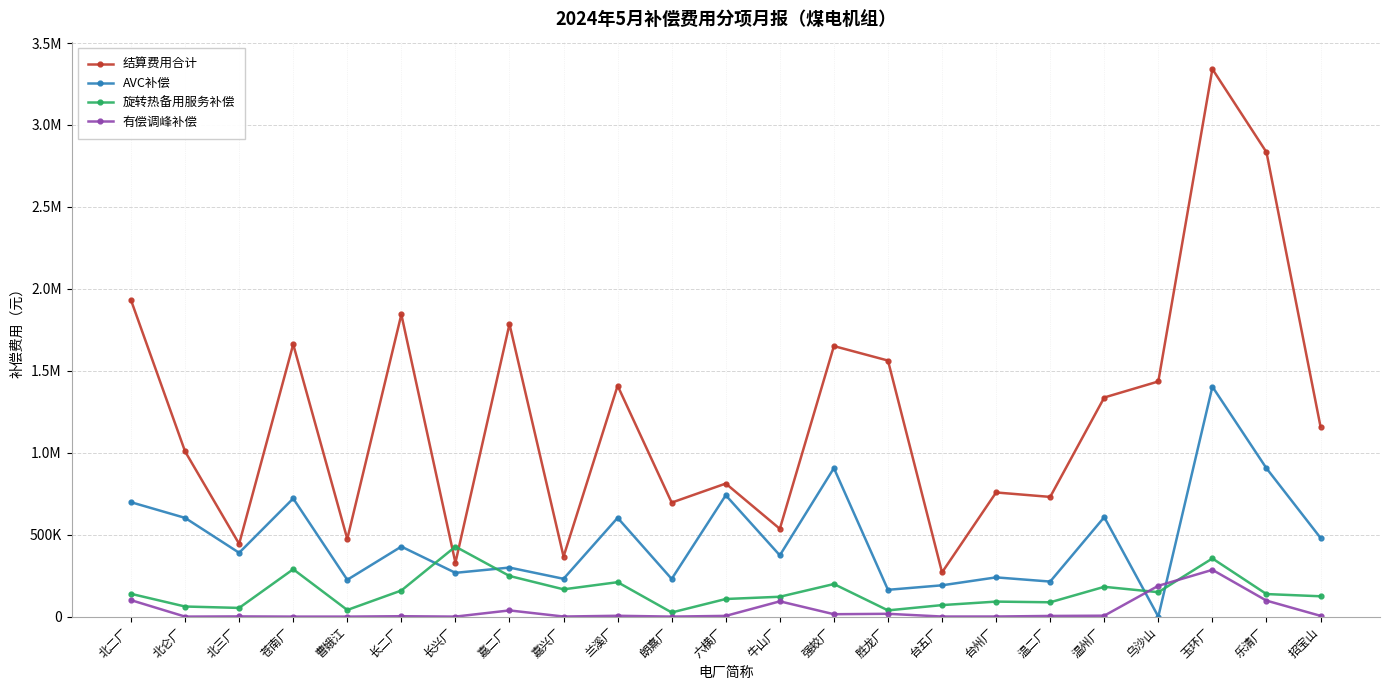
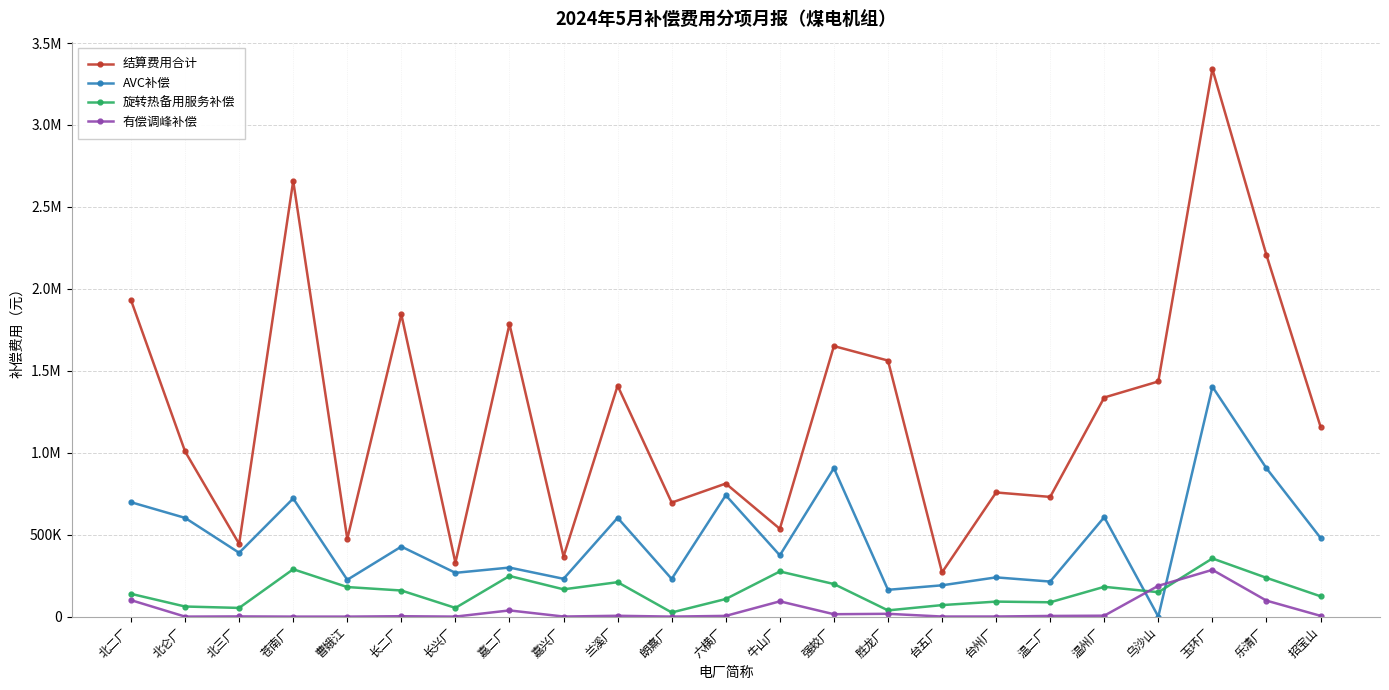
  {
    "结算费用合计": {
      "北二厂": 1930000,
      "北仑厂": 1010000,
      "北三厂": 440000,
-     "苍南厂": 1660000,
+     "苍南厂": 2660000,
      "曹娥江": 470000,
      "长二厂": 1840000,
      "长兴厂": 330000,
      "嘉二厂": 1790000,
      "嘉兴厂": 370000,
      "兰溪厂": 1410000,
      "朗熹厂": 700000,
      "六横厂": 810000,
      "牛山厂": 540000,
      "强蛟厂": 1650000,
      "胜龙厂": 1560000,
      "台五厂": 270000,
      "台州厂": 760000,
      "温二厂": 730000,
      "温州厂": 1340000,
      "乌沙山": 1430000,
      "玉环厂": 3340000,
-     "乐清厂": 2830000,
+     "乐清厂": 2210000,
      "招宝山": 1160000
    },
    "AVC补偿": {
      "北二厂": 700000,
      "北仑厂": 600000,
      "北三厂": 390000,
      "苍南厂": 720000,
      "曹娥江": 220000,
      "长二厂": 430000,
      "长兴厂": 270000,
      "嘉二厂": 300000,
      "嘉兴厂": 230000,
      "兰溪厂": 600000,
      "朗熹厂": 230000,
      "六横厂": 740000,
      "牛山厂": 370000,
      "强蛟厂": 910000,
      "胜龙厂": 160000,
      "台五厂": 190000,
      "台州厂": 240000,
      "温二厂": 210000,
      "温州厂": 610000,
      "乌沙山": 0,
      "玉环厂": 1400000,
      "乐清厂": 910000,
      "招宝山": 480000
    },
    "旋转热备用服务补偿": {
      "北二厂": 140000,
      "北仑厂": 60000,
      "北三厂": 50000,
      "苍南厂": 290000,
-     "曹娥江": 40000,
+     "曹娥江": 180000,
      "长二厂": 160000,
-     "长兴厂": 430000,
+     "长兴厂": 50000,
      "嘉二厂": 250000,
      "嘉兴厂": 170000,
      "兰溪厂": 210000,
      "朗熹厂": 30000,
      "六横厂": 110000,
-     "牛山厂": 120000,
+     "牛山厂": 280000,
      "强蛟厂": 200000,
      "胜龙厂": 40000,
      "台五厂": 70000,
      "台州厂": 90000,
      "温二厂": 90000,
      "温州厂": 180000,
      "乌沙山": 150000,
      "玉环厂": 350000,
-     "乐清厂": 140000,
+     "乐清厂": 240000,
      "招宝山": 120000
    },
    "有偿调峰补偿": {
      "北二厂": 100000,
      "北仑厂": 0,
      "北三厂": 0,
      "苍南厂": 0,
      "曹娥江": 0,
      "长二厂": 0,
      "长兴厂": 0,
      "嘉二厂": 40000,
      "嘉兴厂": 0,
      "兰溪厂": 10000,
      "朗熹厂": 0,
      "六横厂": 0,
      "牛山厂": 90000,
      "强蛟厂": 10000,
      "胜龙厂": 20000,
      "台五厂": 0,
      "台州厂": 0,
      "温二厂": 0,
      "温州厂": 10000,
      "乌沙山": 190000,
      "玉环厂": 290000,
      "乐清厂": 100000,
      "招宝山": 0
    }
  }
